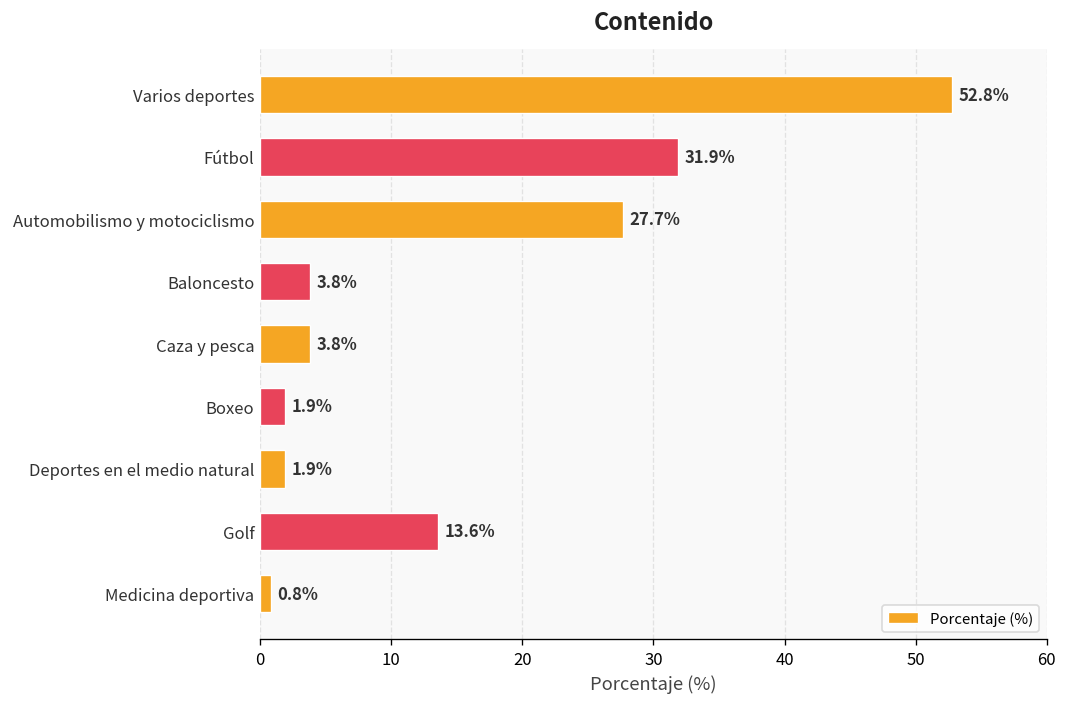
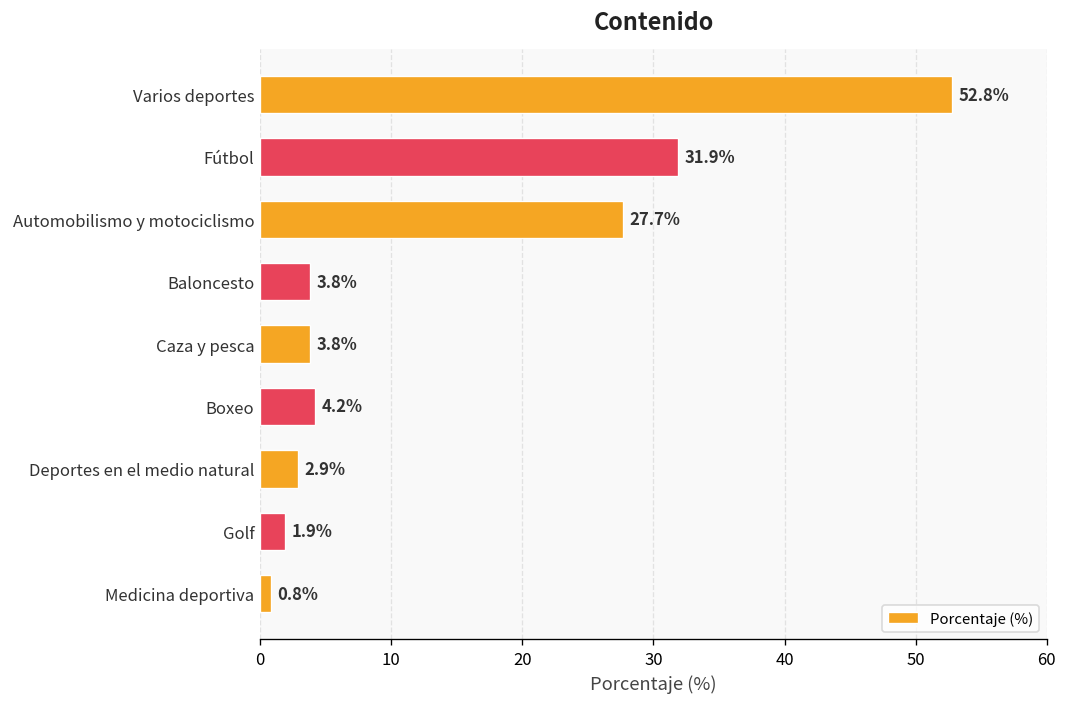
  {
    "Varios deportes": "52.8%",
    "Fútbol": "31.9%",
    "Automobilismo y motociclismo": "27.7%",
    "Baloncesto": "3.8%",
    "Caza y pesca": "3.8%",
-   "Boxeo": "1.9%",
-   "Deportes en el medio natural": "1.9%",
-   "Golf": "13.6%",
+   "Boxeo": "4.2%",
+   "Deportes en el medio natural": "2.9%",
+   "Golf": "1.9%",
    "Medicina deportiva": "0.8%"
  }
